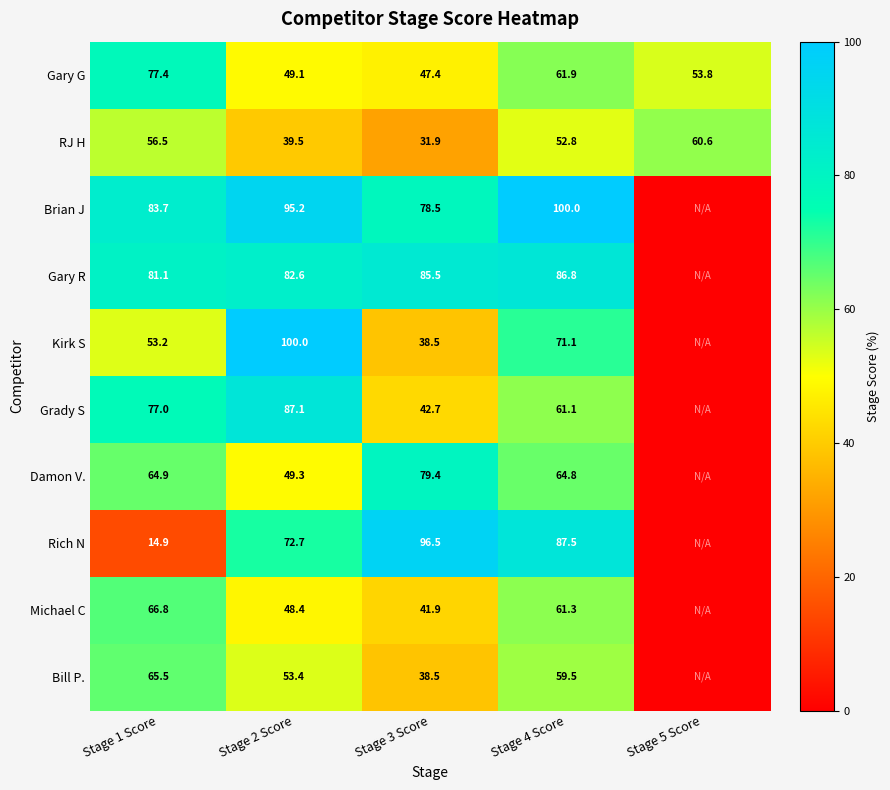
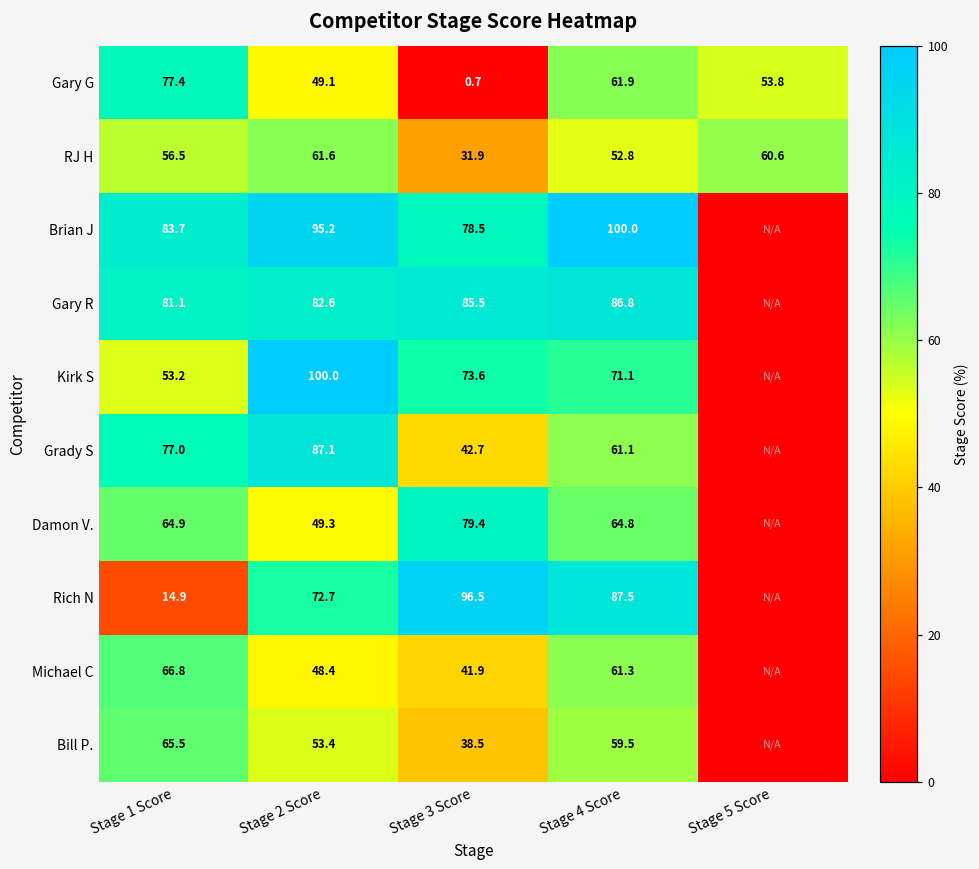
  {
    "Gary G": {
      "Stage 1 Score": 77.4,
      "Stage 2 Score": 49.1,
-     "Stage 3 Score": 47.4,
+     "Stage 3 Score": 0.7,
      "Stage 4 Score": 61.9,
      "Stage 5 Score": 53.8
    },
    "RJ H": {
      "Stage 1 Score": 56.5,
-     "Stage 2 Score": 39.5,
+     "Stage 2 Score": 61.6,
      "Stage 3 Score": 31.9,
      "Stage 4 Score": 52.8,
      "Stage 5 Score": 60.6
    },
    "Brian J": {
      "Stage 1 Score": 83.7,
      "Stage 2 Score": 95.2,
      "Stage 3 Score": 78.5,
      "Stage 4 Score": 100.0
    },
    "Gary R": {
      "Stage 1 Score": 81.1,
      "Stage 2 Score": 82.6,
      "Stage 3 Score": 85.5,
      "Stage 4 Score": 86.8
    },
    "Kirk S": {
      "Stage 1 Score": 53.2,
      "Stage 2 Score": 100.0,
-     "Stage 3 Score": 38.5,
+     "Stage 3 Score": 73.6,
      "Stage 4 Score": 71.1
    },
    "Grady S": {
      "Stage 1 Score": 77.0,
      "Stage 2 Score": 87.1,
      "Stage 3 Score": 42.7,
      "Stage 4 Score": 61.1
    },
    "Damon V.": {
      "Stage 1 Score": 64.9,
      "Stage 2 Score": 49.3,
      "Stage 3 Score": 79.4,
      "Stage 4 Score": 64.8
    },
    "Rich N": {
      "Stage 1 Score": 14.9,
      "Stage 2 Score": 72.7,
      "Stage 3 Score": 96.5,
      "Stage 4 Score": 87.5
    },
    "Michael C": {
      "Stage 1 Score": 66.8,
      "Stage 2 Score": 48.4,
      "Stage 3 Score": 41.9,
      "Stage 4 Score": 61.3
    },
    "Bill P.": {
      "Stage 1 Score": 65.5,
      "Stage 2 Score": 53.4,
      "Stage 3 Score": 38.5,
      "Stage 4 Score": 59.5
    }
  }
